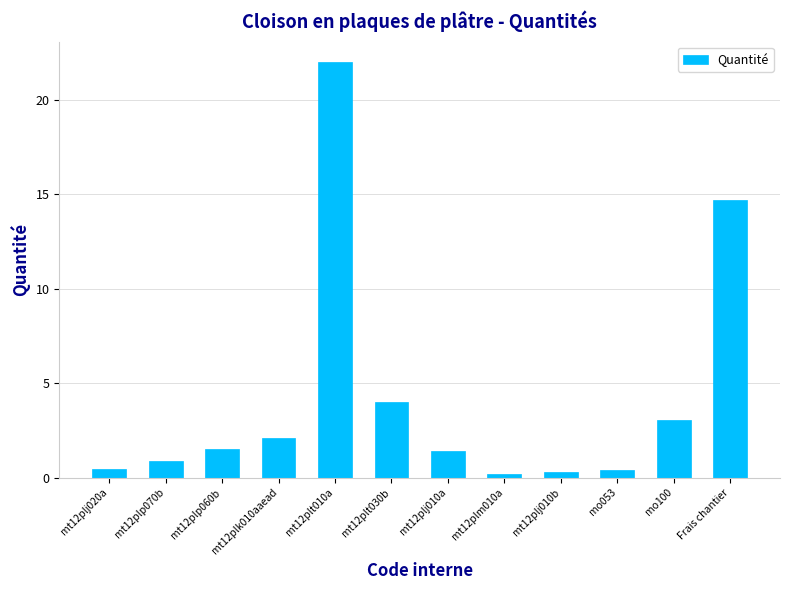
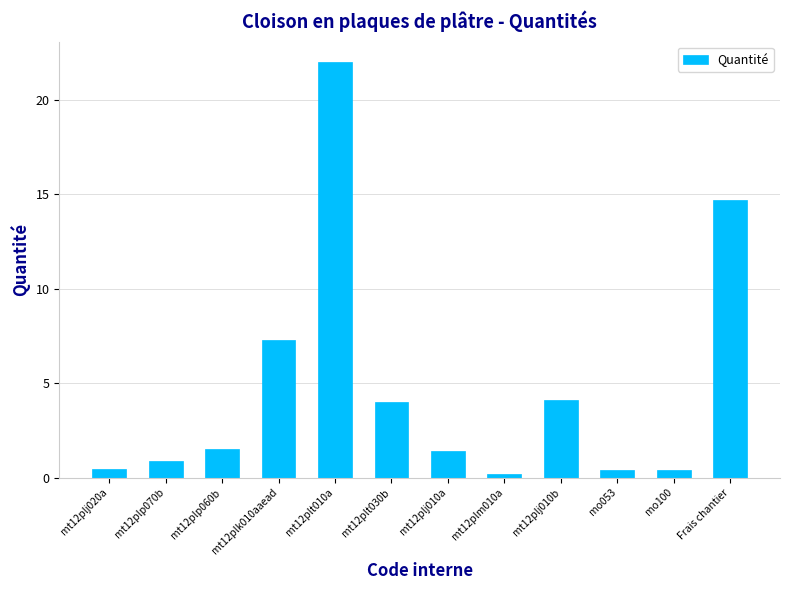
  {
    "mt12plj020a": 0.5,
    "mt12plp070b": 0.9,
    "mt12plp060b": 1.5,
-   "mt12plk010aaead": 2.1,
+   "mt12plk010aaead": 7.3,
    "mt12plt010a": 22.0,
    "mt12plt030b": 4.0,
    "mt12plj010a": 1.4,
    "mt12plm010a": 0.2,
-   "mt12plj010b": 0.3,
+   "mt12plj010b": 4.1,
    "mo053": 0.4,
-   "mo100": 3.1,
+   "mo100": 0.4,
    "Frais chantier": 14.7
  }
